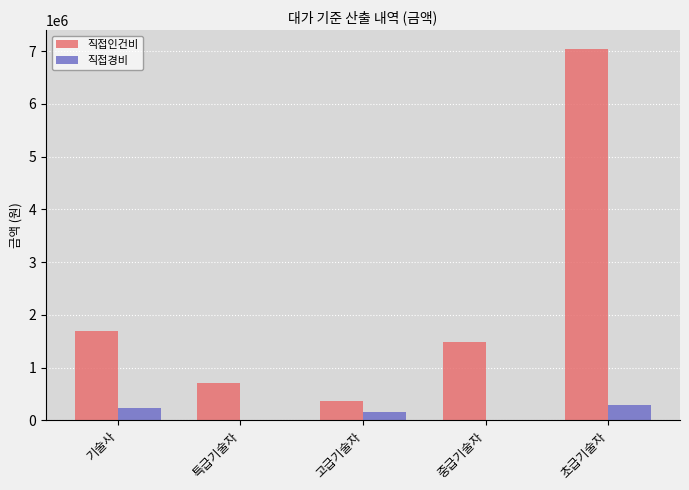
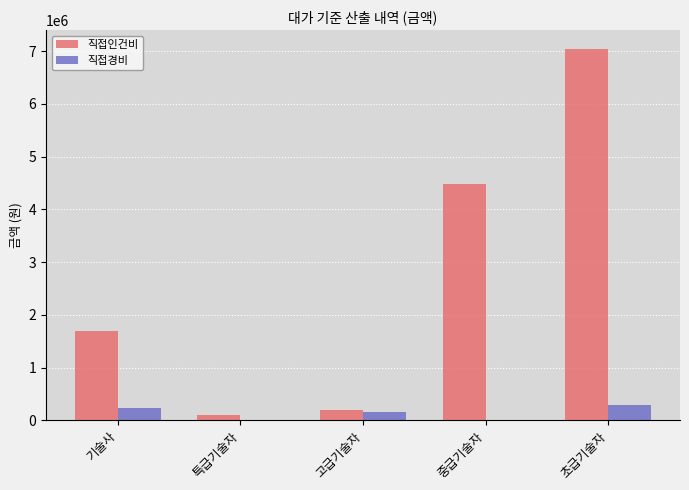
  {
    "직접인건비": {
      "기술사": 1700000,
-     "특급기술자": 700000,
-     "고급기술자": 400000,
-     "중급기술자": 1500000,
+     "특급기술자": 100000,
+     "고급기술자": 200000,
+     "중급기술자": 4500000,
      "초급기술자": 7000000
    },
    "직접경비": {
      "기술사": 200000,
      "특급기술자": 0,
      "고급기술자": 200000,
      "중급기술자": 0,
      "초급기술자": 300000
    }
  }
